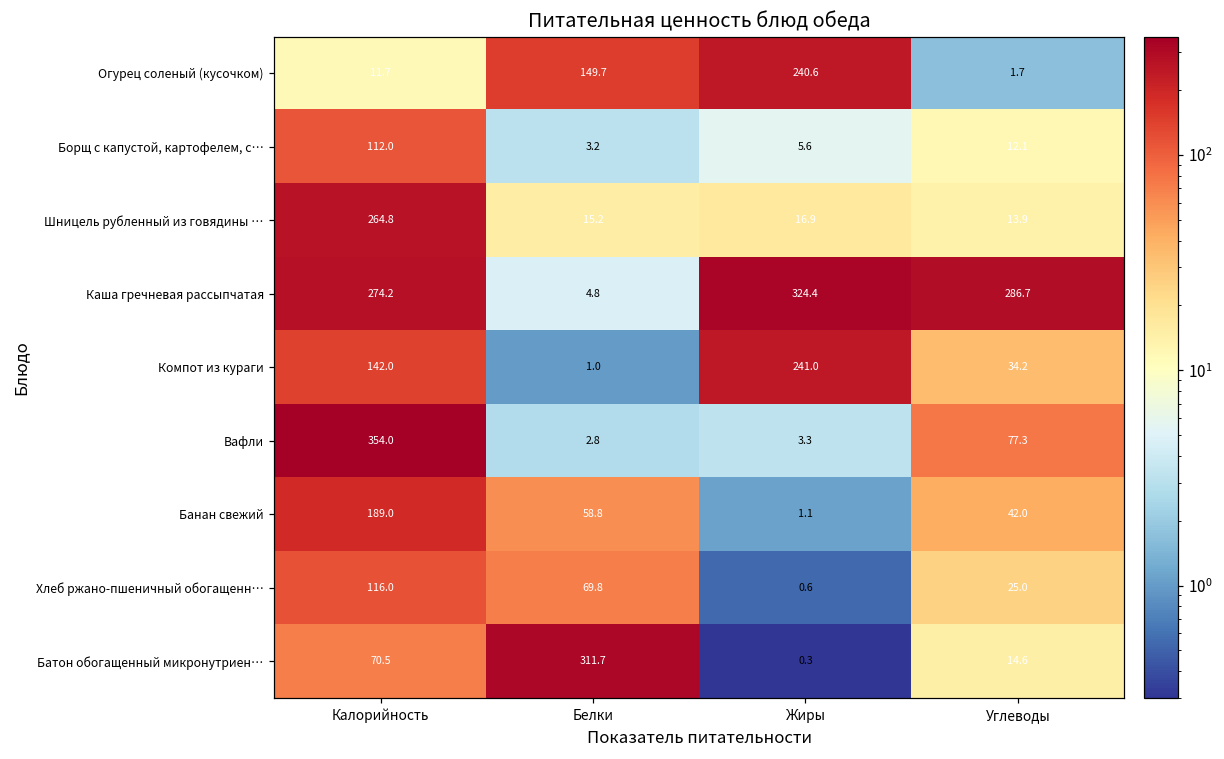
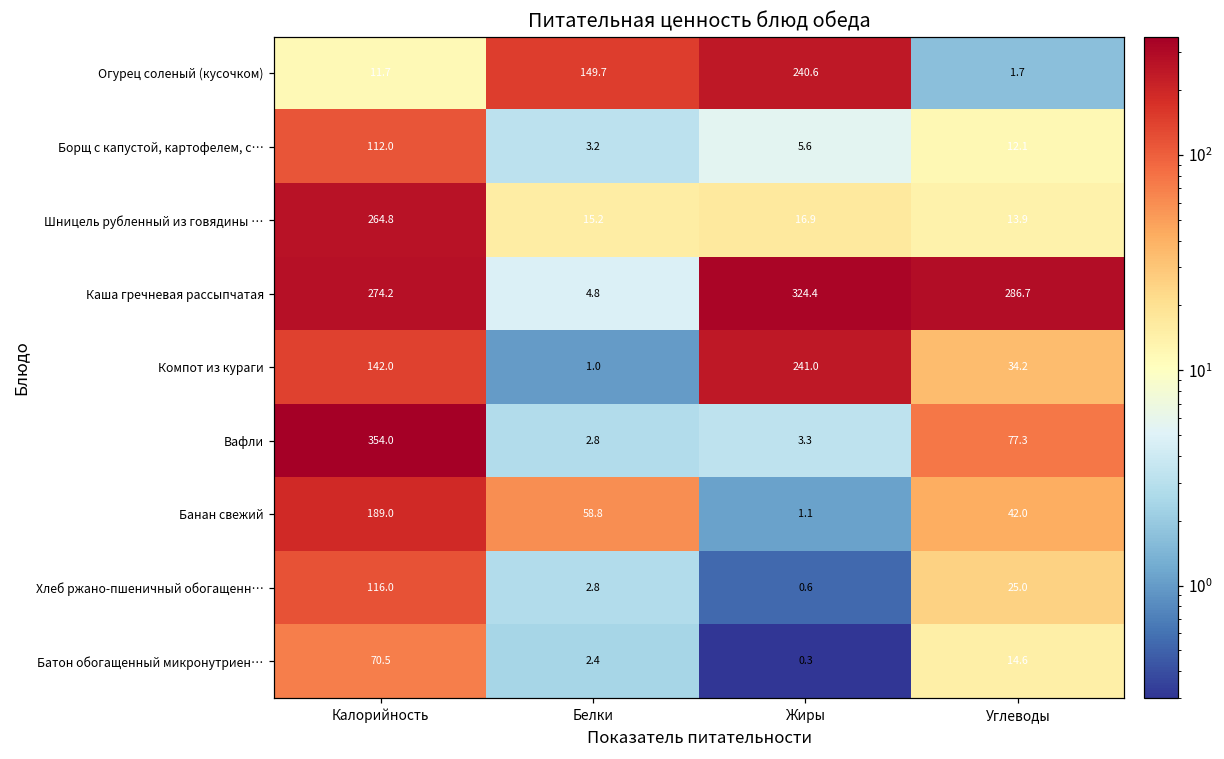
  {
    "Огурец соленый (кусочком)": {
      "Калорийность": 11.7,
      "Белки": 149.7,
      "Жиры": 240.6,
      "Углеводы": 1.7
    },
    "Борщ с капустой, картофелем, с…": {
      "Калорийность": 112.0,
      "Белки": 3.2,
      "Жиры": 5.6,
      "Углеводы": 12.1
    },
    "Шницель рубленный из говядины …": {
      "Калорийность": 264.8,
      "Белки": 15.2,
      "Жиры": 16.9,
      "Углеводы": 13.9
    },
    "Каша гречневая рассыпчатая": {
      "Калорийность": 274.2,
      "Белки": 4.8,
      "Жиры": 324.4,
      "Углеводы": 286.7
    },
    "Компот из кураги": {
      "Калорийность": 142.0,
      "Белки": 1.0,
      "Жиры": 241.0,
      "Углеводы": 34.2
    },
    "Вафли": {
      "Калорийность": 354.0,
      "Белки": 2.8,
      "Жиры": 3.3,
      "Углеводы": 77.3
    },
    "Банан свежий": {
      "Калорийность": 189.0,
      "Белки": 58.8,
      "Жиры": 1.1,
      "Углеводы": 42.0
    },
    "Хлеб ржано-пшеничный обогащенн…": {
      "Калорийность": 116.0,
-     "Белки": 69.8,
+     "Белки": 2.8,
      "Жиры": 0.6,
      "Углеводы": 25.0
    },
    "Батон обогащенный микронутриен…": {
      "Калорийность": 70.5,
-     "Белки": 311.7,
+     "Белки": 2.4,
      "Жиры": 0.3,
      "Углеводы": 14.6
    }
  }
